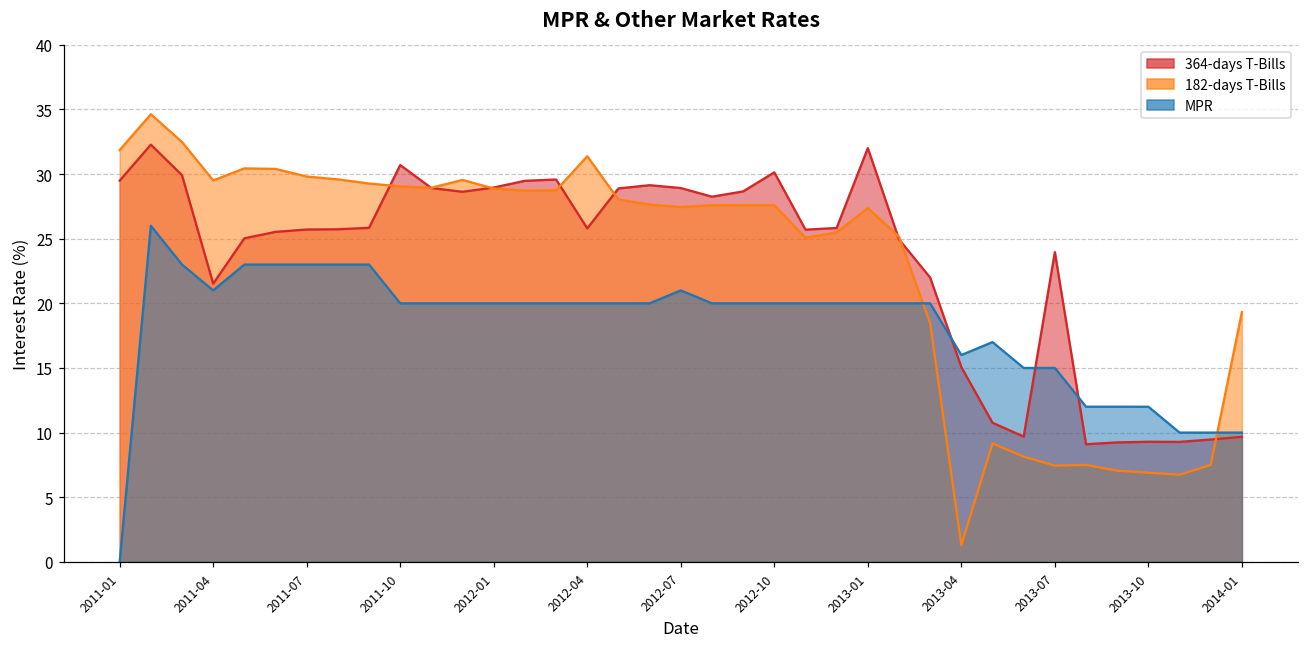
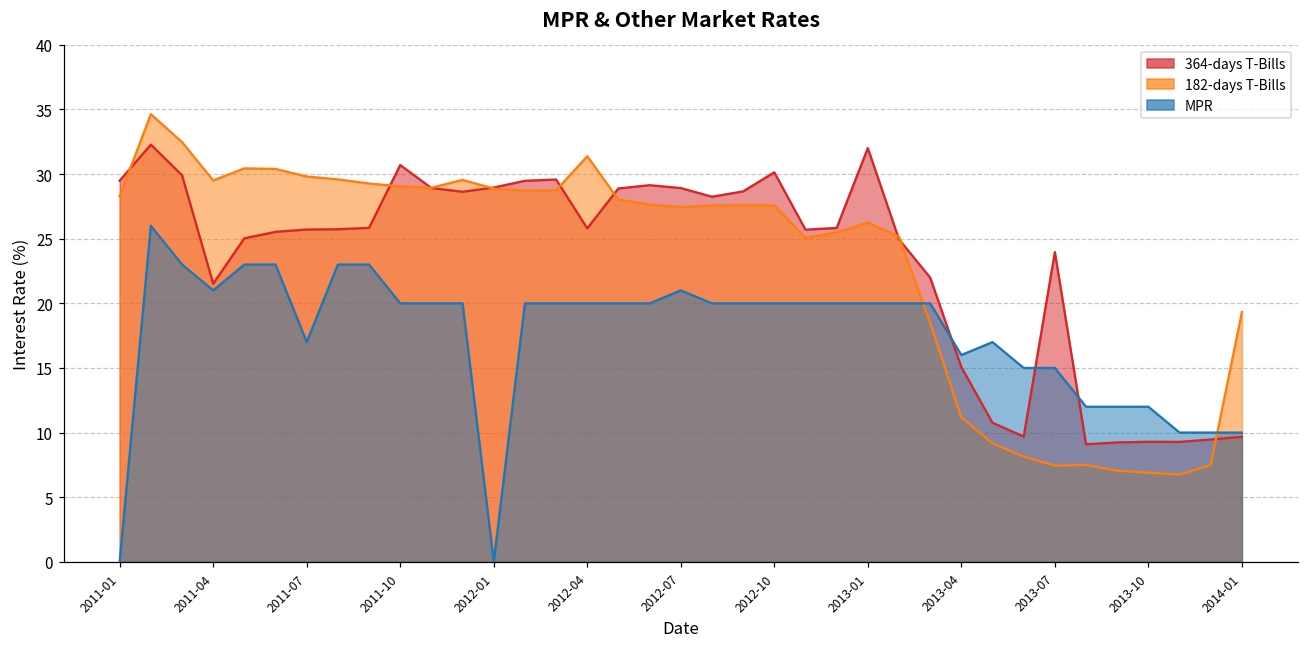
  {
    "364-days T-Bills": {
      "2011-01": 29.5,
      "2011-04": 21.5,
      "2011-07": 25.7,
      "2011-10": 30.7,
      "2012-04": 25.8,
      "2012-07": 28.9,
      "2012-10": 30.1,
      "2013-01": 32.0,
      "2013-04": 15.1,
      "2013-07": 24.0,
      "2013-10": 9.3,
      "2014-01": 9.7
    },
    "182-days T-Bills": {
-     "2011-01": 31.9,
+     "2011-01": 28.3,
      "2011-04": 29.5,
      "2011-07": 29.8,
      "2011-10": 29.1,
      "2012-04": 31.4,
      "2012-07": 27.5,
      "2012-10": 27.6,
-     "2013-01": 27.4,
-     "2013-04": 1.3,
+     "2013-01": 26.3,
+     "2013-04": 11.2,
      "2013-07": 7.4,
      "2013-10": 6.9,
      "2014-01": 19.3
    },
    "MPR": {
      "2011-01": 0,
      "2011-04": 21,
-     "2011-07": 23,
+     "2011-07": 17,
      "2011-10": 20,
-     "2012-01": 20,
+     "2012-01": 0,
      "2012-04": 20,
      "2012-07": 21,
      "2012-10": 20,
      "2013-01": 20,
      "2013-04": 16,
      "2013-07": 15,
      "2013-10": 12,
      "2014-01": 10
    }
  }
